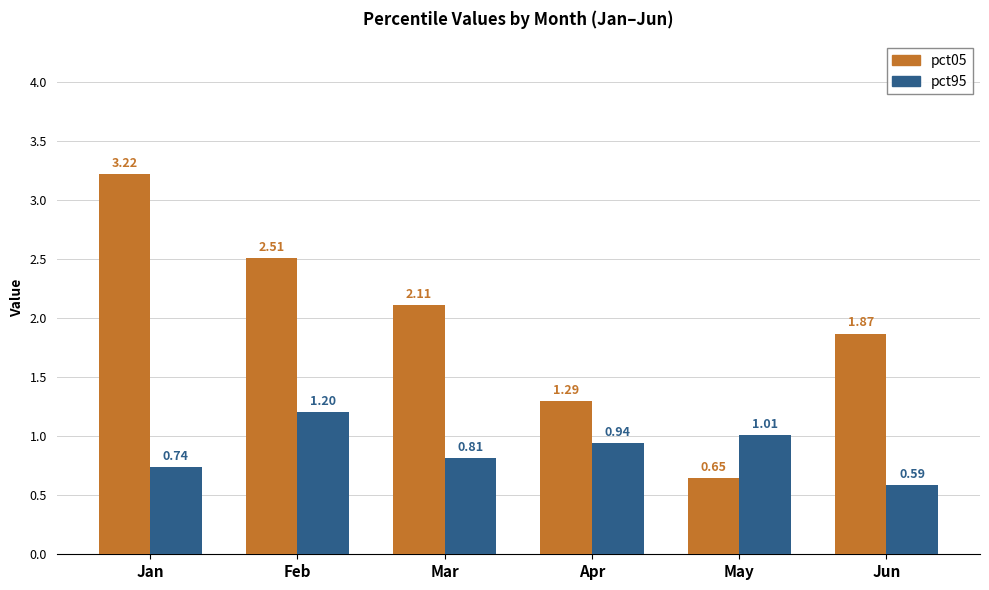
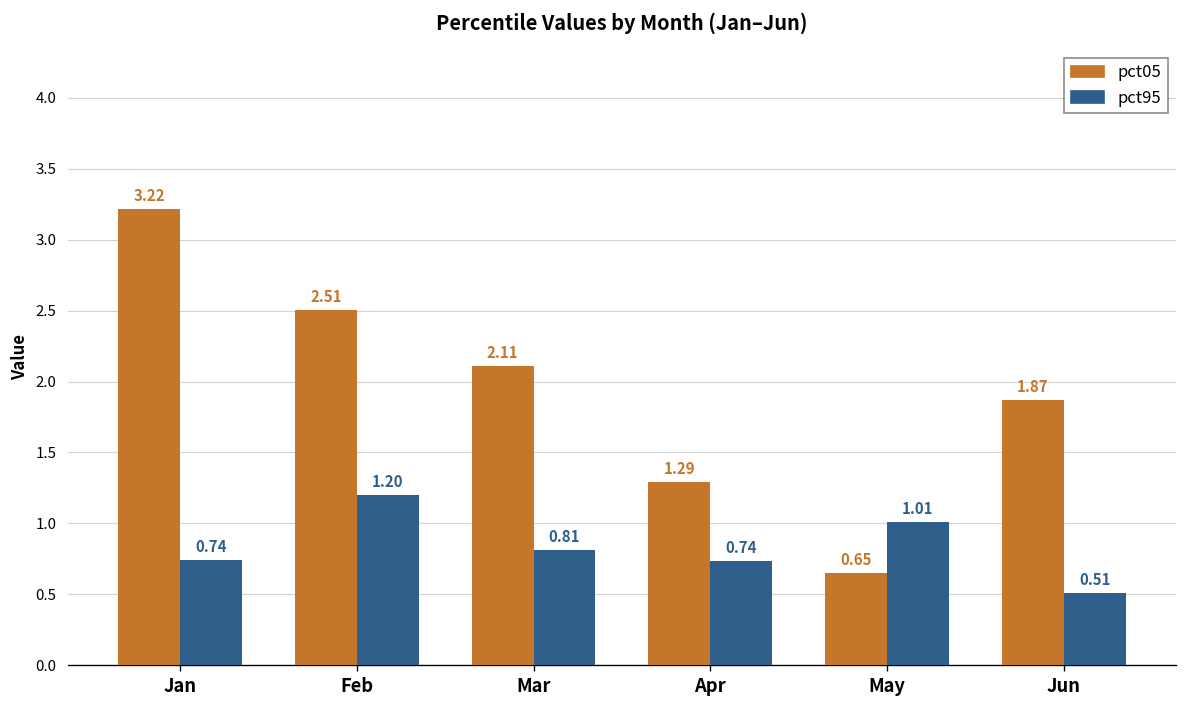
  {
    "pct05": {
      "Jan": 3.22,
      "Feb": 2.51,
      "Mar": 2.11,
      "Apr": 1.29,
      "May": 0.65,
      "Jun": 1.87
    },
    "pct95": {
      "Jan": 0.74,
      "Feb": 1.20,
      "Mar": 0.81,
-     "Apr": 0.94,
+     "Apr": 0.74,
      "May": 1.01,
-     "Jun": 0.59
+     "Jun": 0.51
    }
  }
